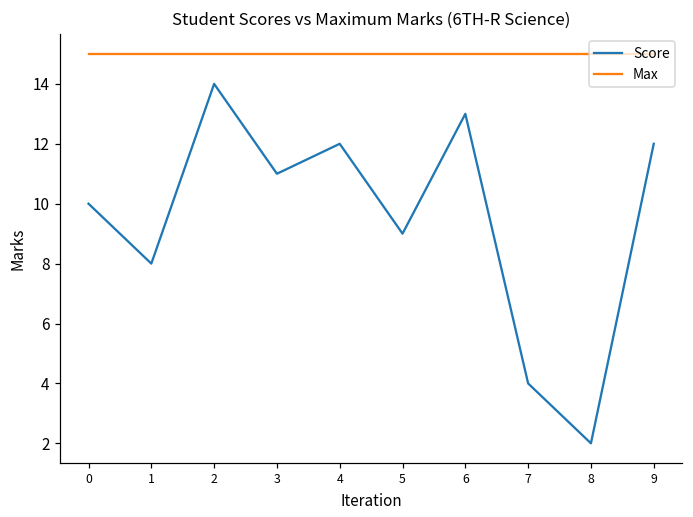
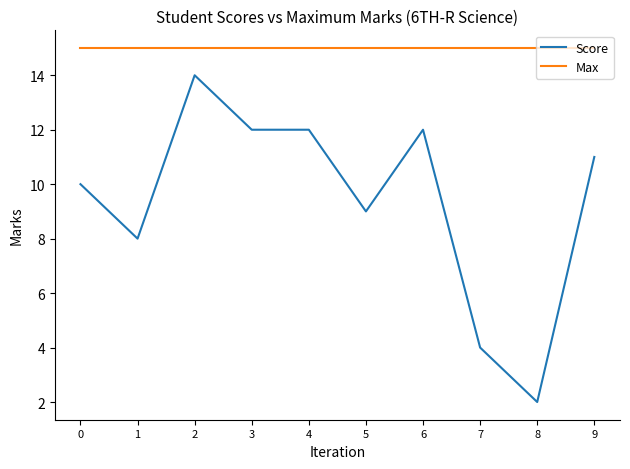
  {
    "Score": {
      "0": 10,
      "1": 8,
      "2": 14,
-     "3": 11,
+     "3": 12,
      "4": 12,
      "5": 9,
-     "6": 13,
+     "6": 12,
      "7": 4,
      "8": 2,
-     "9": 12
+     "9": 11
    },
    "Max": {
      "0": 15,
      "1": 15,
      "2": 15,
      "3": 15,
      "4": 15,
      "5": 15,
      "6": 15,
      "7": 15
    }
  }
